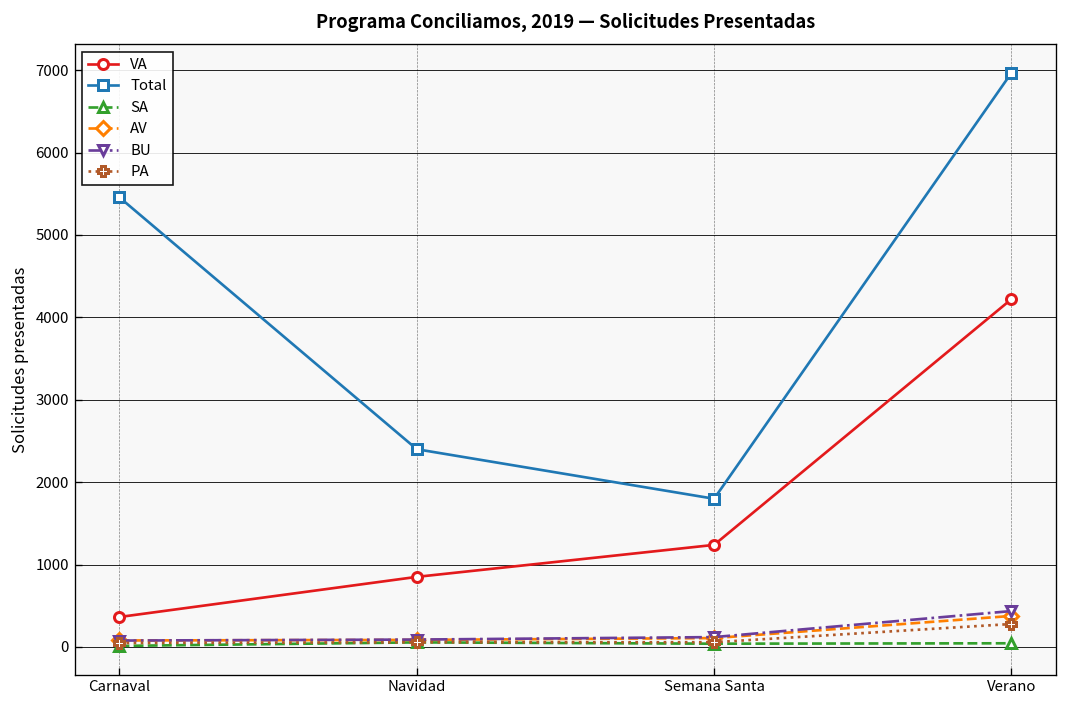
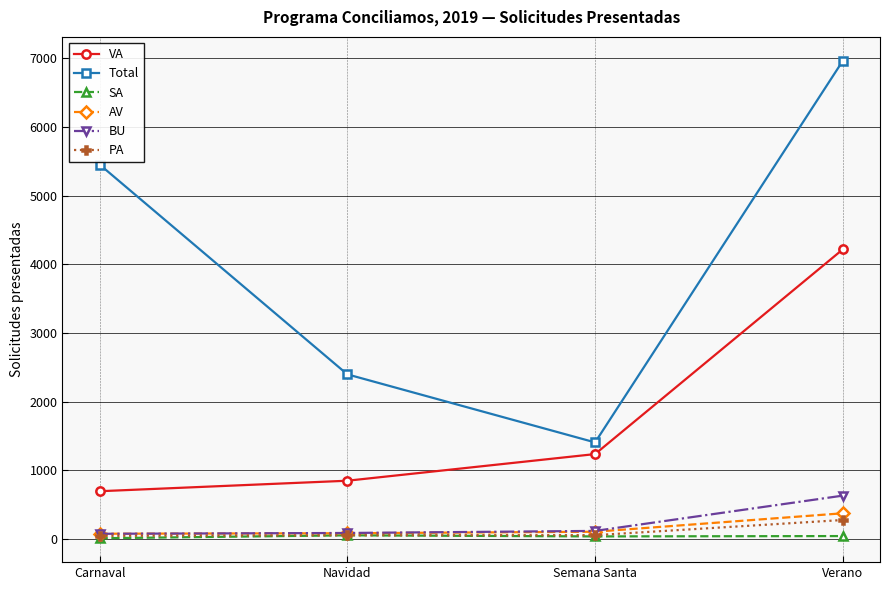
  {
    "VA": {
-     "Carnaval": 400,
+     "Carnaval": 700,
      "Navidad": 900,
      "Semana Santa": 1200,
      "Verano": 4200
    },
    "Total": {
      "Carnaval": 5500,
      "Navidad": 2400,
-     "Semana Santa": 1800,
+     "Semana Santa": 1400,
      "Verano": 7000
    },
    "SA": {
      "Verano": 0
    },
    "AV": {
      "Verano": 400
    },
    "BU": {
-     "Verano": 400
+     "Verano": 600
    },
    "PA": {
      "Verano": 300
    }
  }
